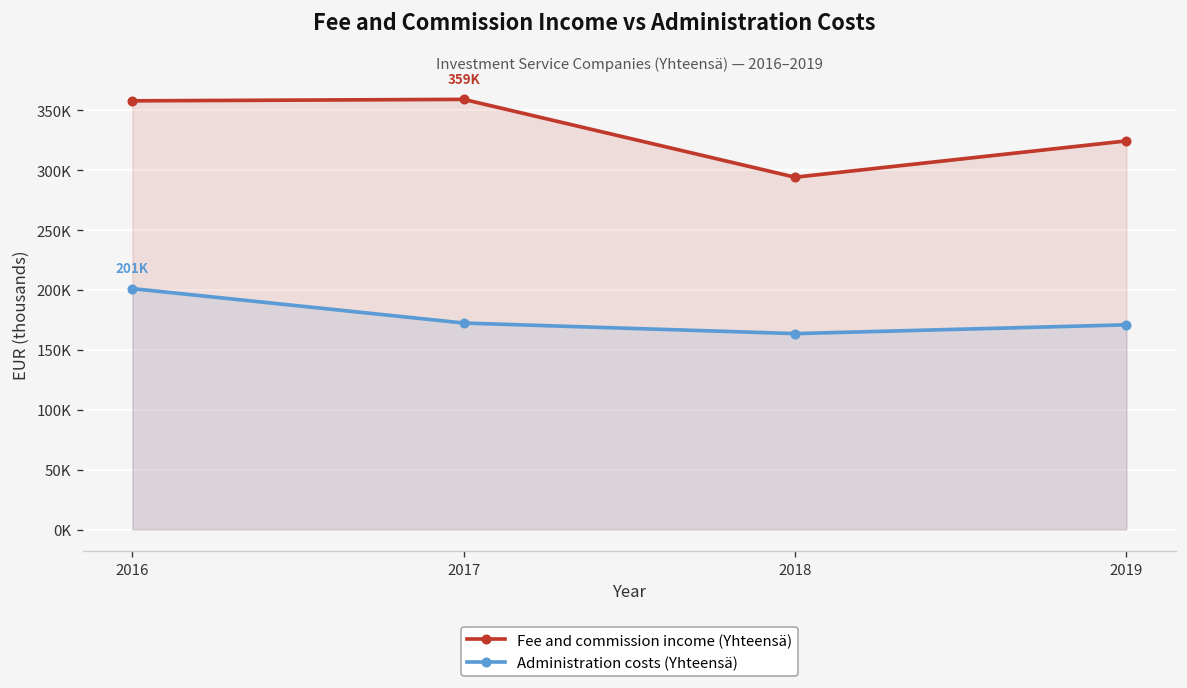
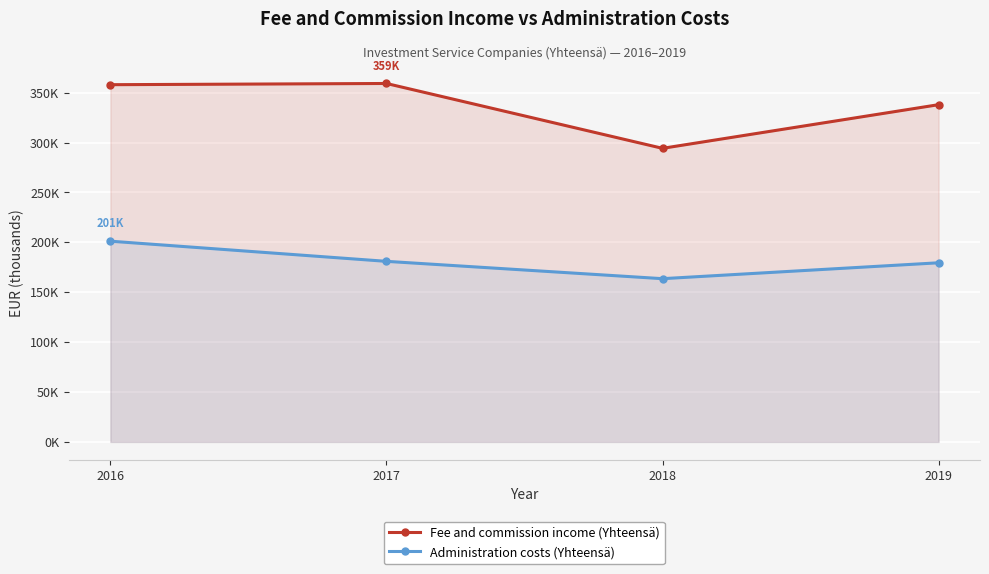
  {
    "Fee and commission income (Yhteensä)": {
      "2016": 360000,
      "2018": 290000,
-     "2019": 320000
+     "2019": 340000
    },
    "Administration costs (Yhteensä)": {
-     "2017": 170000,
+     "2017": 180000,
      "2018": 160000,
-     "2019": 170000
+     "2019": 180000
    }
  }
